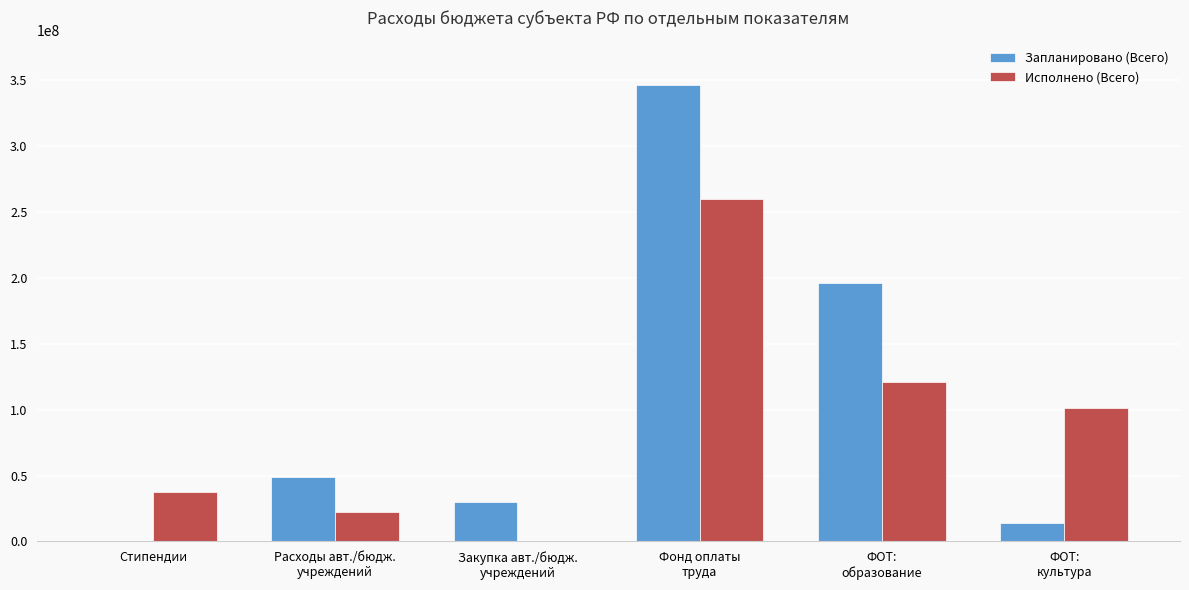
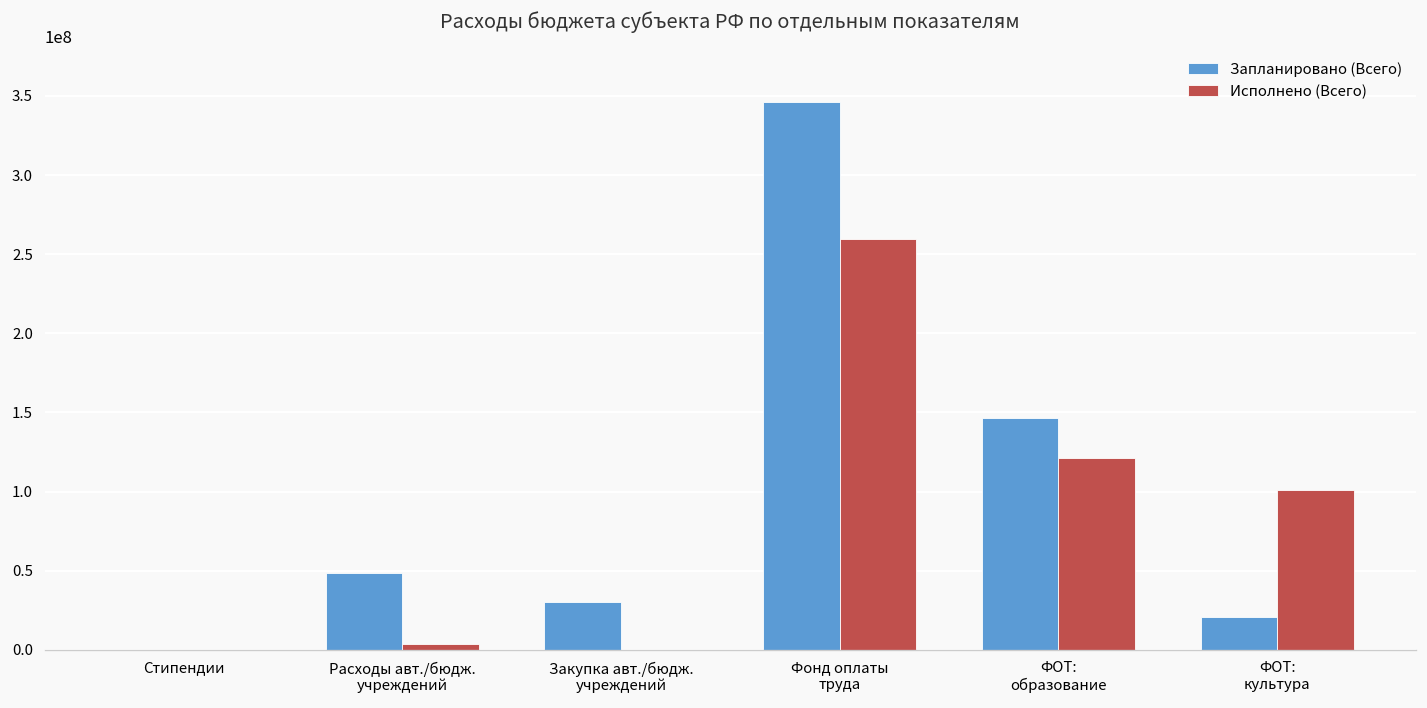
  {
    "Запланировано (Всего)": {
      "Расходы авт./бюдж. учреждений": 49000000,
      "Закупка авт./бюдж. учреждений": 30000000,
      "Фонд оплаты труда": 346000000,
-     "ФОТ: образование": 196000000,
-     "ФОТ: культура": 14000000
+     "ФОТ: образование": 146000000,
+     "ФОТ: культура": 20000000
    },
    "Исполнено (Всего)": {
-     "Стипендии": 37000000,
-     "Расходы авт./бюдж. учреждений": 22000000,
+     "Стипендии": 0,
+     "Расходы авт./бюдж. учреждений": 3000000,
      "Закупка авт./бюдж. учреждений": 0,
      "Фонд оплаты труда": 259000000,
      "ФОТ: образование": 121000000,
      "ФОТ: культура": 101000000
    }
  }
